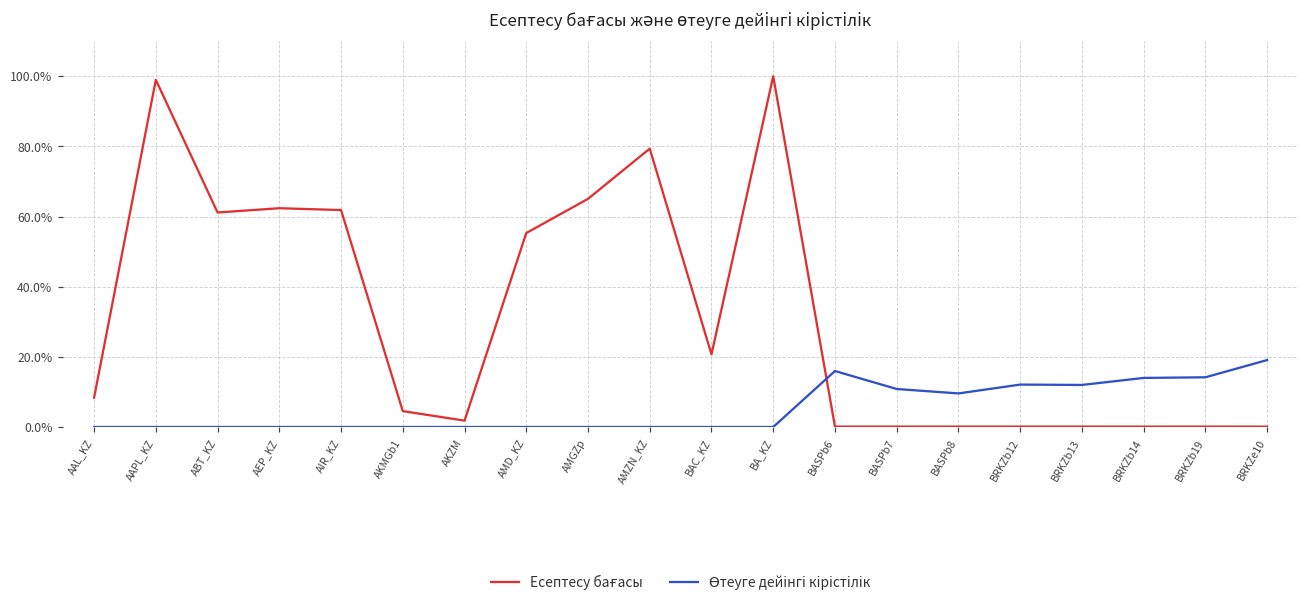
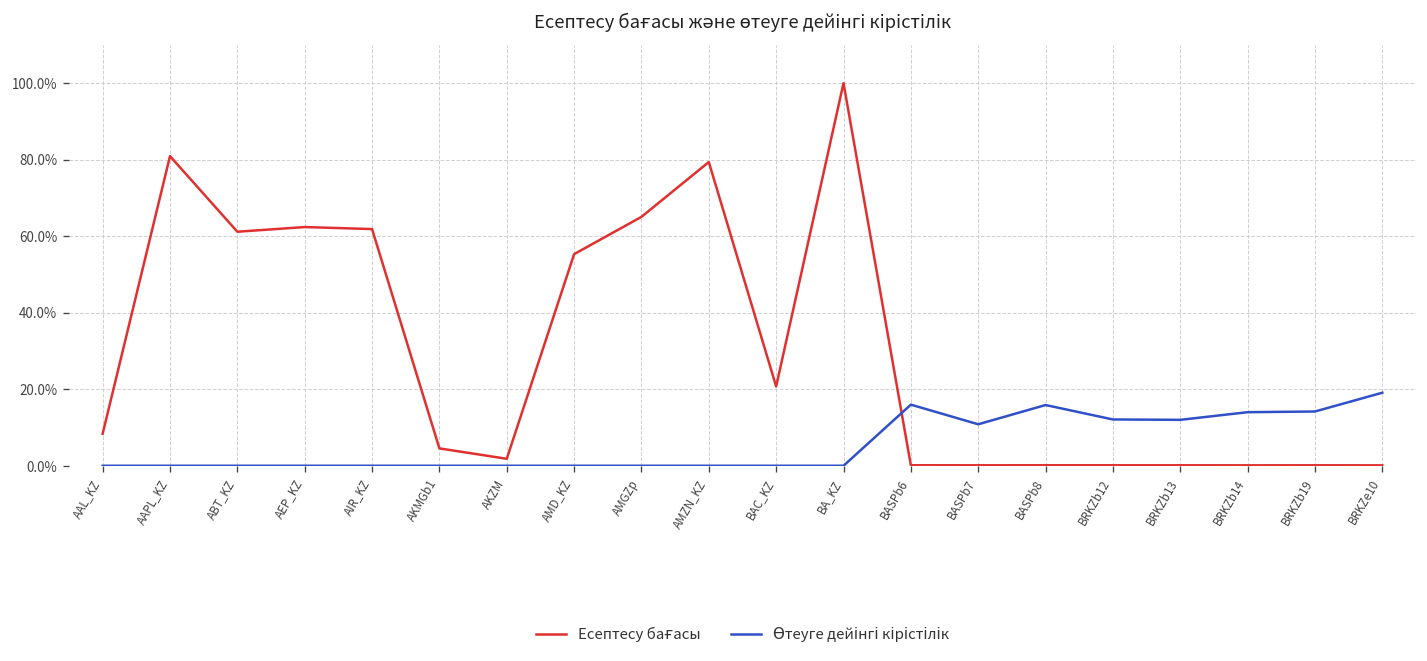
  {
    "Есептесу бағасы": {
      "AAL_KZ": "8%",
-     "AAPL_KZ": "99%",
+     "AAPL_KZ": "81%",
      "ABT_KZ": "61%",
      "AEP_KZ": "62%",
      "AIR_KZ": "62%",
      "AKMGb1": "5%",
      "AKZM": "2%",
      "AMD_KZ": "55%",
      "AMGZp": "65%",
      "AMZN_KZ": "79%",
      "BAC_KZ": "21%",
      "BA_KZ": "100%",
      "BASPb6": "0%",
      "BASPb7": "0%",
      "BASPb8": "0%",
      "BRKZb12": "0%",
      "BRKZb13": "0%",
      "BRKZb14": "0%",
      "BRKZb19": "0%",
      "BRKZe10": "0%"
    },
    "Өтеуге дейінгі кірістілік": {
      "AAL_KZ": "0%",
      "AAPL_KZ": "0%",
      "ABT_KZ": "0%",
      "AEP_KZ": "0%",
      "AIR_KZ": "0%",
      "AKMGb1": "0%",
      "AKZM": "0%",
      "AMD_KZ": "0%",
      "AMGZp": "0%",
      "AMZN_KZ": "0%",
      "BAC_KZ": "0%",
      "BA_KZ": "0%",
      "BASPb6": "16%",
      "BASPb7": "11%",
-     "BASPb8": "10%",
+     "BASPb8": "16%",
      "BRKZb12": "12%",
      "BRKZb13": "12%",
      "BRKZb14": "14%",
      "BRKZb19": "14%",
      "BRKZe10": "19%"
    }
  }
